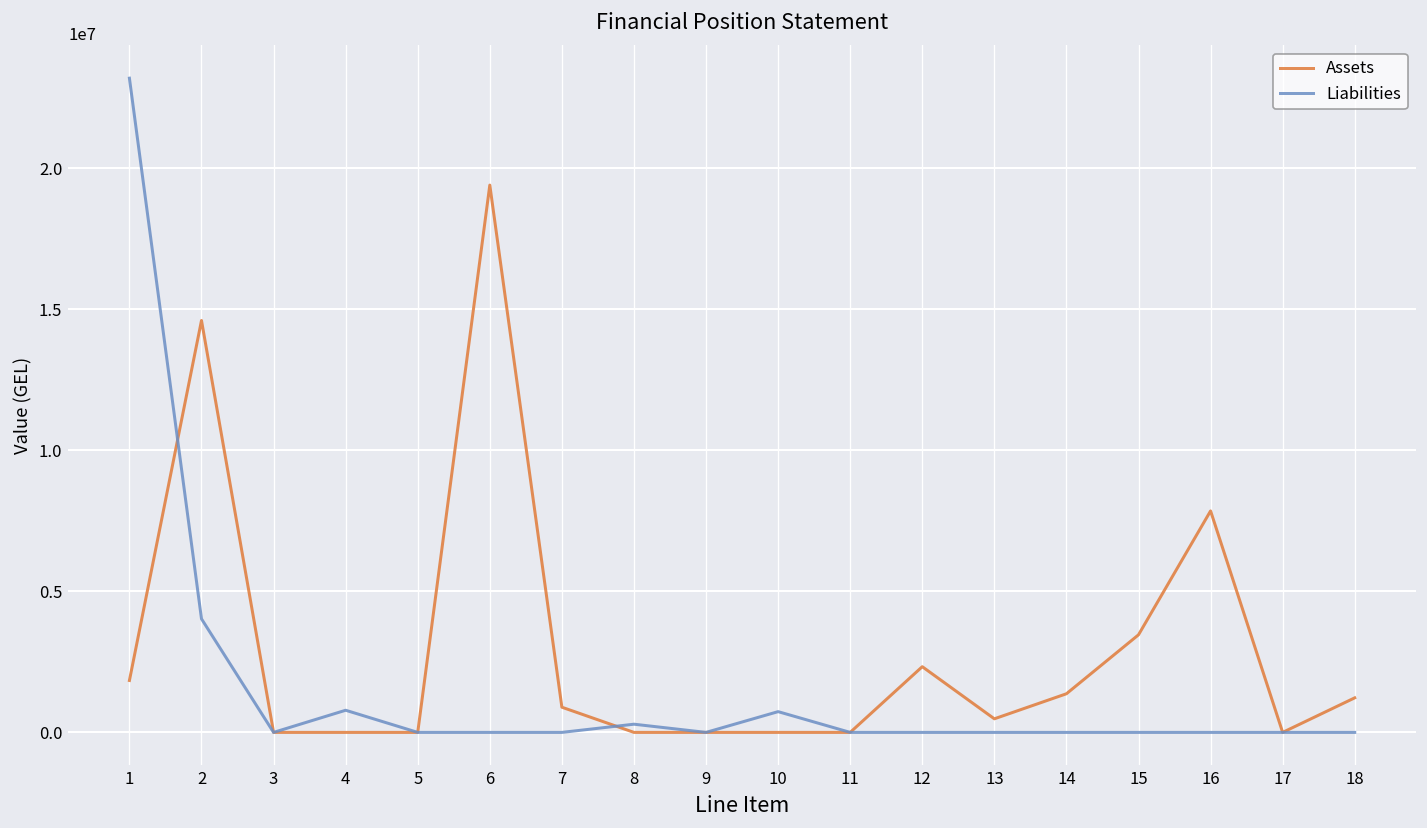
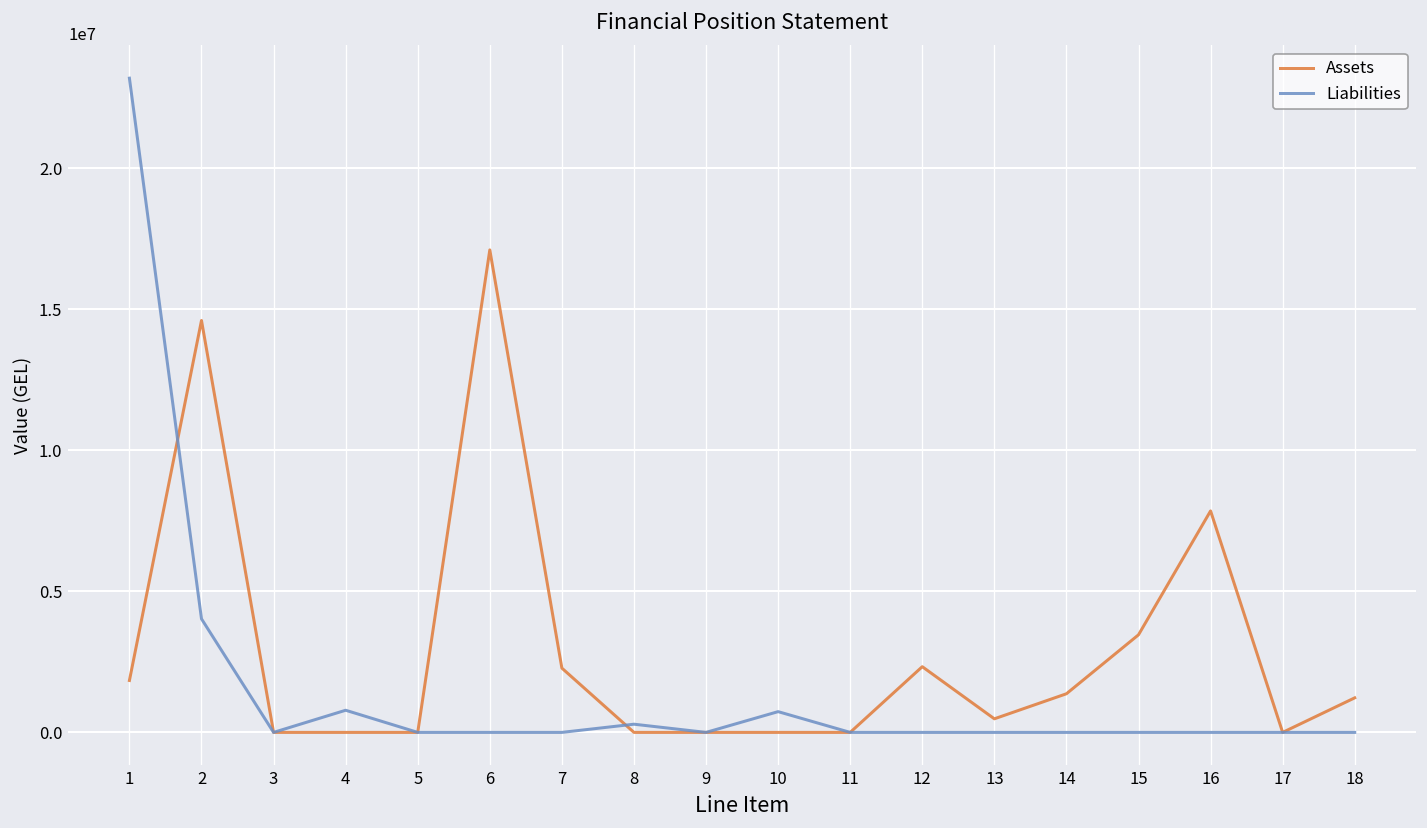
  {
    "Assets": {
      "1": 1800000,
      "2": 14600000,
      "4": 0,
-     "6": 19400000,
-     "7": 900000,
+     "6": 17100000,
+     "7": 2300000,
      "8": 0,
      "10": 0,
      "12": 2300000,
      "13": 500000,
      "14": 1400000,
      "15": 3500000,
      "16": 7800000,
      "18": 1200000
    },
    "Liabilities": {
      "1": 23200000,
      "2": 4000000,
      "4": 800000,
      "6": 0,
      "7": 0,
      "8": 300000,
      "10": 700000,
      "12": 0,
      "13": 0,
      "14": 0,
      "15": 0,
      "16": 0,
      "18": 0
    }
  }
